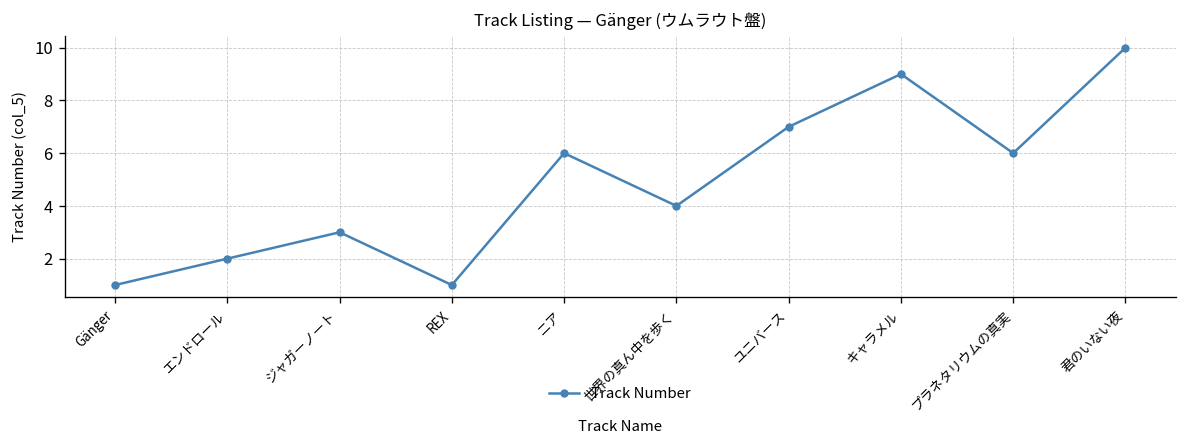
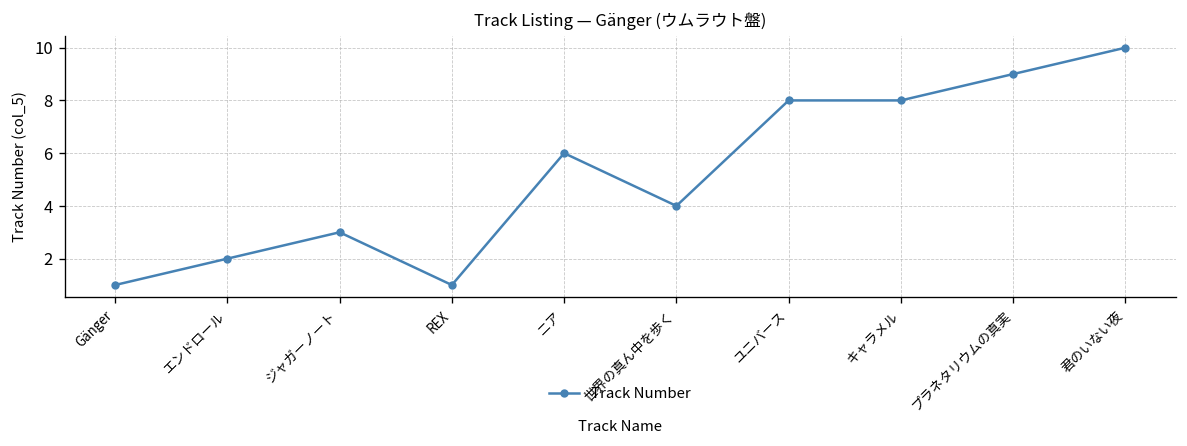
  {
    "Gänger": 1,
    "エンドロール": 2,
    "ジャガーノート": 3,
    "REX": 1,
    "ニア": 6,
    "世界の真ん中を歩く": 4,
-   "ユニバース": 7,
-   "キャラメル": 9,
-   "プラネタリウムの真実": 6,
+   "ユニバース": 8,
+   "キャラメル": 8,
+   "プラネタリウムの真実": 9,
    "君のいない夜": 10
  }
